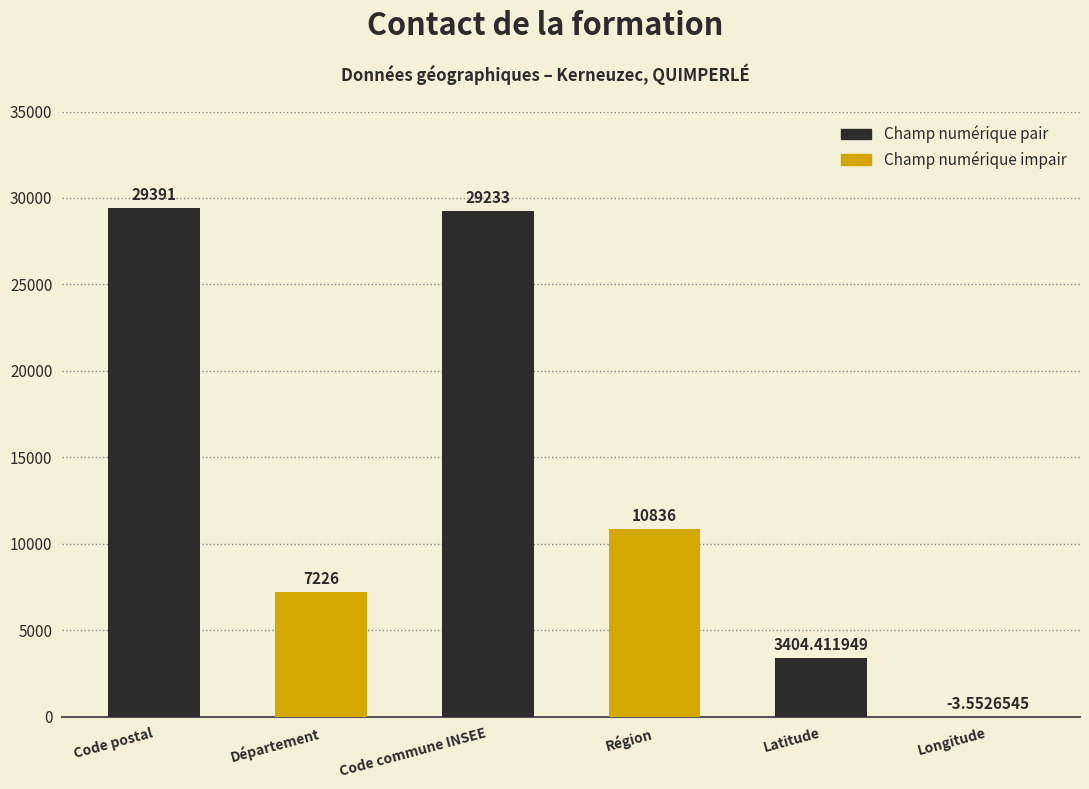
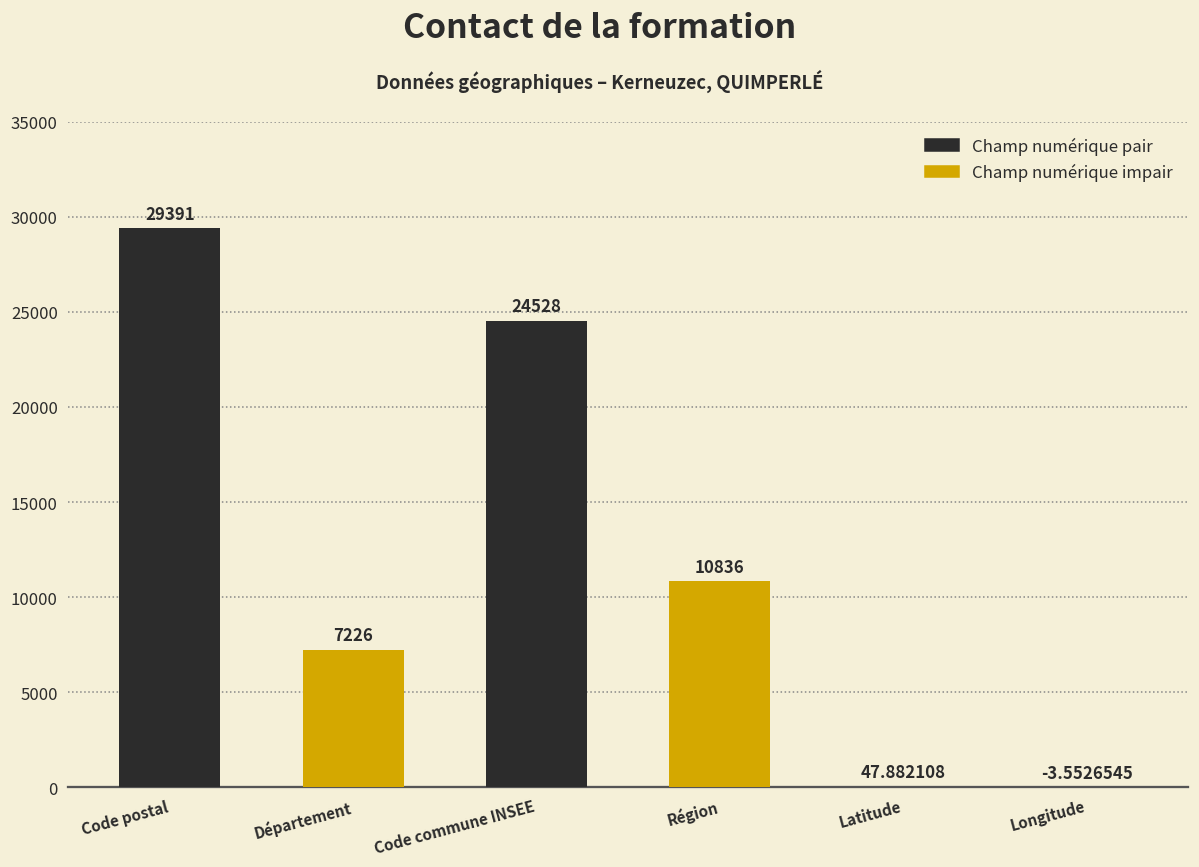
  {
    "Code postal": 29391,
    "Département": 7226,
-   "Code commune INSEE": 29233,
+   "Code commune INSEE": 24528,
    "Région": 10836,
-   "Latitude": 3404.411949,
+   "Latitude": 47.882108,
    "Longitude": -3.5526545
  }
